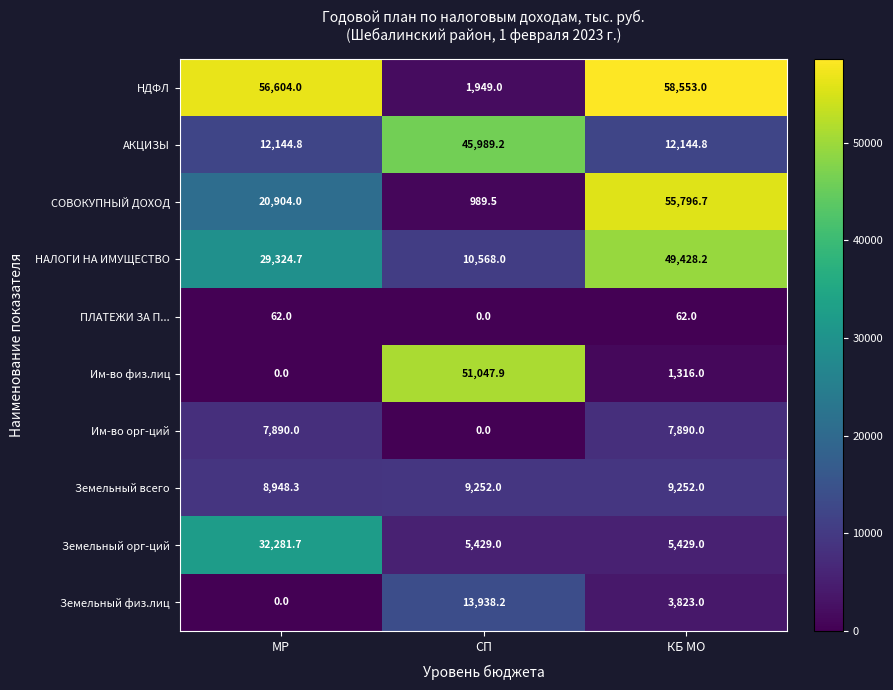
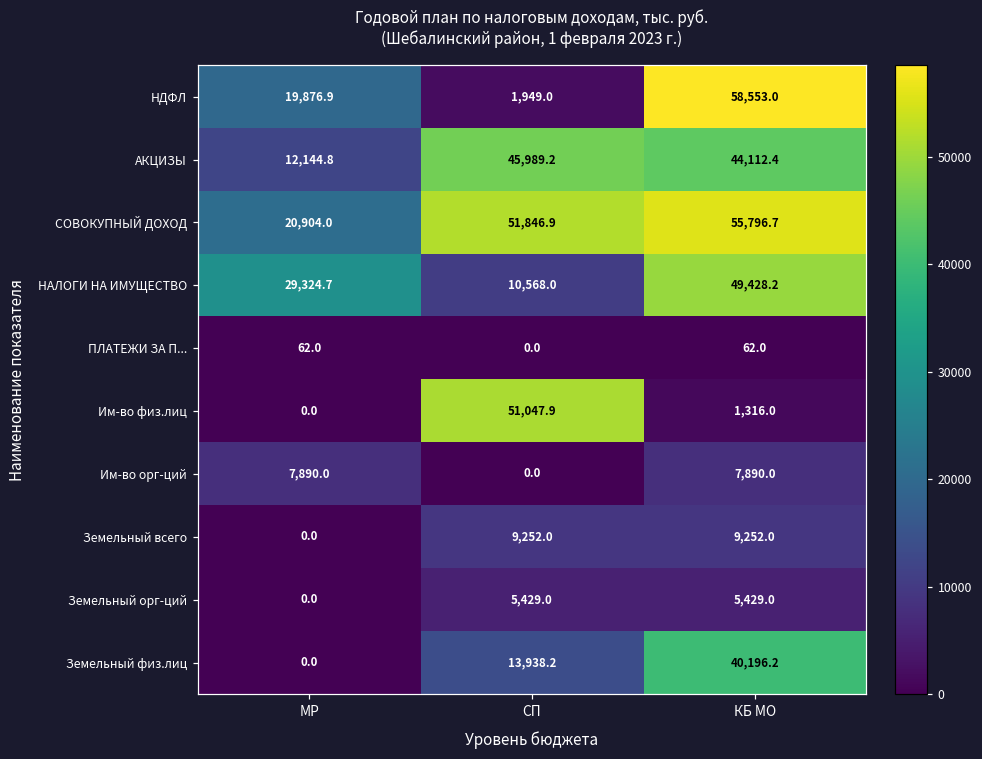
  {
    "НДФЛ": {
-     "МР": "56,604.0",
+     "МР": "19,876.9",
      "СП": "1,949.0",
      "КБ МО": "58,553.0"
    },
    "АКЦИЗЫ": {
      "МР": "12,144.8",
      "СП": "45,989.2",
-     "КБ МО": "12,144.8"
+     "КБ МО": "44,112.4"
    },
    "СОВОКУПНЫЙ ДОХОД": {
      "МР": "20,904.0",
-     "СП": "989.5",
+     "СП": "51,846.9",
      "КБ МО": "55,796.7"
    },
    "НАЛОГИ НА ИМУЩЕСТВО": {
      "МР": "29,324.7",
      "СП": "10,568.0",
      "КБ МО": "49,428.2"
    },
    "ПЛАТЕЖИ ЗА П...": {
      "МР": "62.0",
      "СП": "0.0",
      "КБ МО": "62.0"
    },
    "Им-во физ.лиц": {
      "МР": "0.0",
      "СП": "51,047.9",
      "КБ МО": "1,316.0"
    },
    "Им-во орг-ций": {
      "МР": "7,890.0",
      "СП": "0.0",
      "КБ МО": "7,890.0"
    },
    "Земельный всего": {
-     "МР": "8,948.3",
+     "МР": "0.0",
      "СП": "9,252.0",
      "КБ МО": "9,252.0"
    },
    "Земельный орг-ций": {
-     "МР": "32,281.7",
+     "МР": "0.0",
      "СП": "5,429.0",
      "КБ МО": "5,429.0"
    },
    "Земельный физ.лиц": {
      "МР": "0.0",
      "СП": "13,938.2",
-     "КБ МО": "3,823.0"
+     "КБ МО": "40,196.2"
    }
  }
